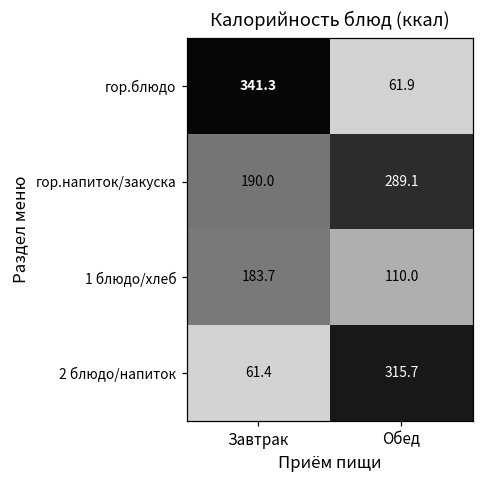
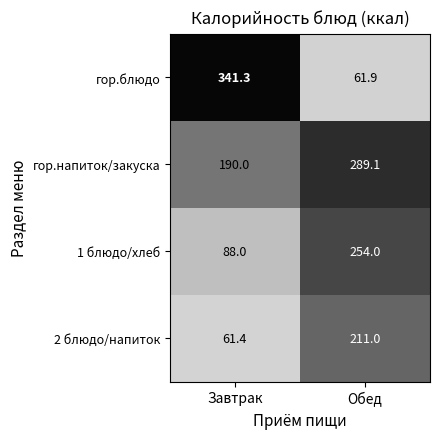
  {
    "гор.блюдо": {
      "Завтрак": 341.3,
      "Обед": 61.9
    },
    "гор.напиток/закуска": {
      "Завтрак": 190.0,
      "Обед": 289.1
    },
    "1 блюдо/хлеб": {
-     "Завтрак": 183.7,
-     "Обед": 110.0
+     "Завтрак": 88.0,
+     "Обед": 254.0
    },
    "2 блюдо/напиток": {
      "Завтрак": 61.4,
-     "Обед": 315.7
+     "Обед": 211.0
    }
  }
